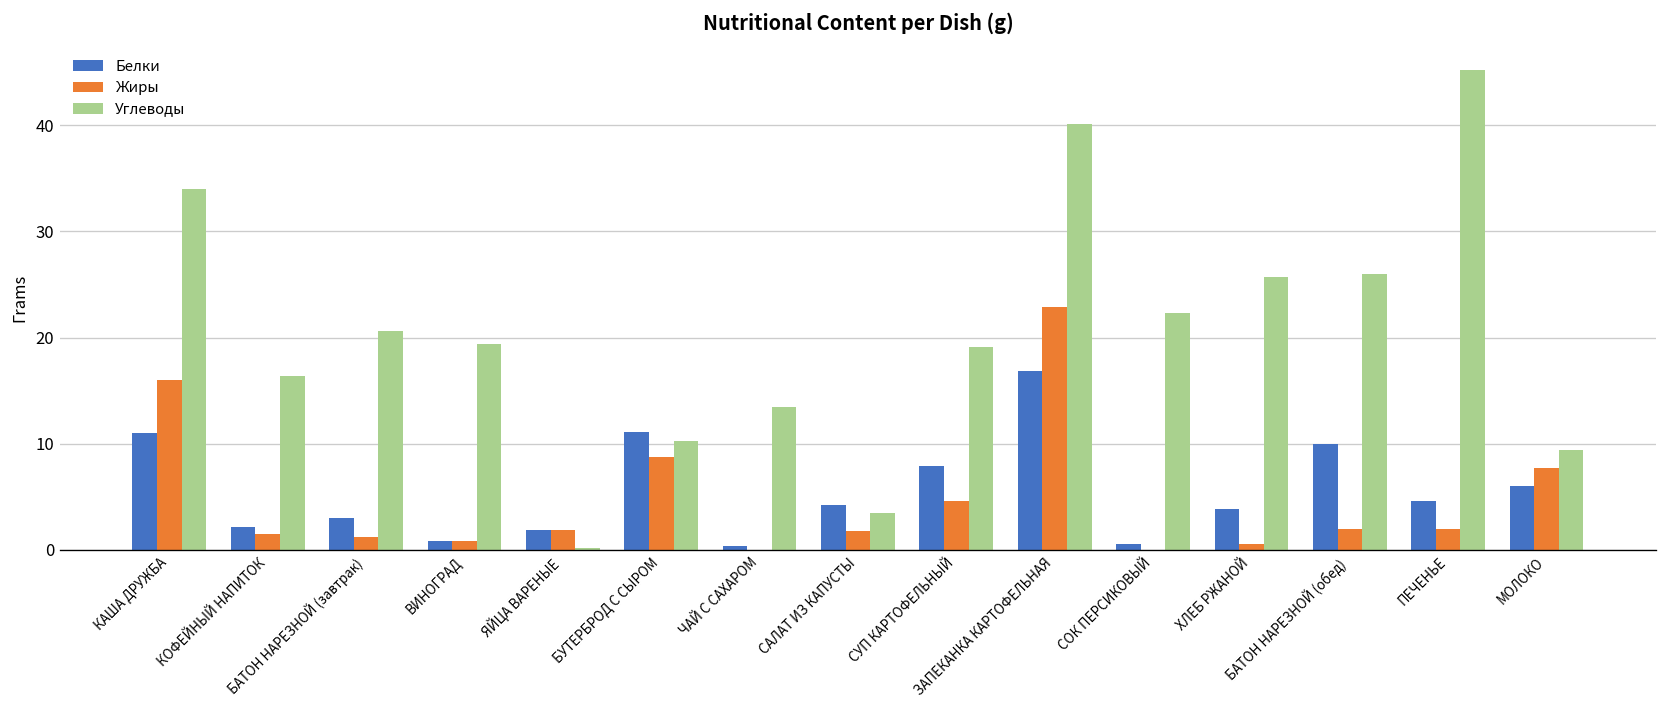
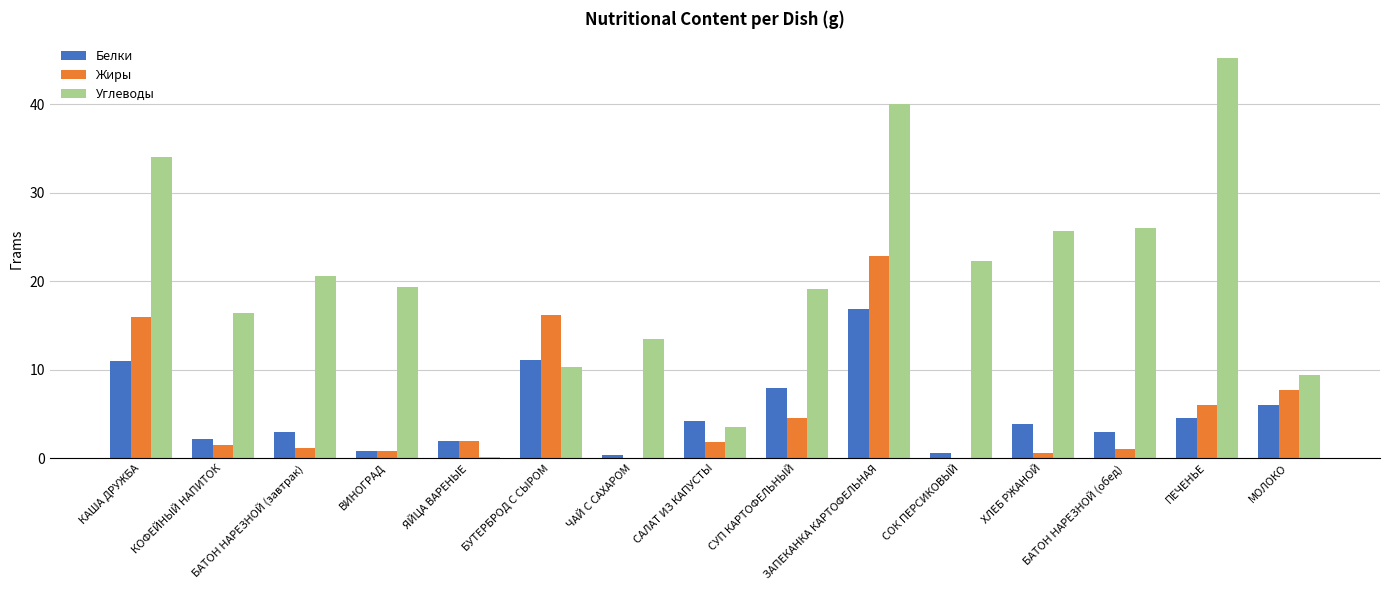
  {
    "Белки": {
      "КАША ДРУЖБА": 11,
      "КОФЕЙНЫЙ НАПИТОК": 2,
      "БАТОН НАРЕЗНОЙ (завтрак)": 3,
      "ВИНОГРАД": 1,
      "ЯЙЦА ВАРЕНЫЕ": 2,
      "БУТЕРБРОД С СЫРОМ": 11,
      "ЧАЙ С САХАРОМ": 0,
      "САЛАТ ИЗ КАПУСТЫ": 4,
      "СУП КАРТОФЕЛЬНЫЙ": 8,
      "ЗАПЕКАНКА КАРТОФЕЛЬНАЯ": 17,
      "СОК ПЕРСИКОВЫЙ": 1,
      "ХЛЕБ РЖАНОЙ": 4,
-     "БАТОН НАРЕЗНОЙ (обед)": 10,
+     "БАТОН НАРЕЗНОЙ (обед)": 3,
      "ПЕЧЕНЬЕ": 5,
      "МОЛОКО": 6
    },
    "Жиры": {
      "КАША ДРУЖБА": 16,
      "КОФЕЙНЫЙ НАПИТОК": 2,
      "БАТОН НАРЕЗНОЙ (завтрак)": 1,
      "ВИНОГРАД": 1,
      "ЯЙЦА ВАРЕНЫЕ": 2,
-     "БУТЕРБРОД С СЫРОМ": 9,
+     "БУТЕРБРОД С СЫРОМ": 16,
      "ЧАЙ С САХАРОМ": 0,
      "САЛАТ ИЗ КАПУСТЫ": 2,
      "СУП КАРТОФЕЛЬНЫЙ": 5,
      "ЗАПЕКАНКА КАРТОФЕЛЬНАЯ": 23,
      "СОК ПЕРСИКОВЫЙ": 0,
      "ХЛЕБ РЖАНОЙ": 1,
-     "БАТОН НАРЕЗНОЙ (обед)": 2,
-     "ПЕЧЕНЬЕ": 2,
+     "БАТОН НАРЕЗНОЙ (обед)": 1,
+     "ПЕЧЕНЬЕ": 6,
      "МОЛОКО": 8
    },
    "Углеводы": {
      "КАША ДРУЖБА": 34,
      "КОФЕЙНЫЙ НАПИТОК": 16,
      "БАТОН НАРЕЗНОЙ (завтрак)": 21,
      "ВИНОГРАД": 19,
      "БУТЕРБРОД С СЫРОМ": 10,
      "ЧАЙ С САХАРОМ": 14,
      "САЛАТ ИЗ КАПУСТЫ": 4,
      "СУП КАРТОФЕЛЬНЫЙ": 19,
      "ЗАПЕКАНКА КАРТОФЕЛЬНАЯ": 40,
      "СОК ПЕРСИКОВЫЙ": 22,
      "ХЛЕБ РЖАНОЙ": 26,
      "БАТОН НАРЕЗНОЙ (обед)": 26,
      "ПЕЧЕНЬЕ": 45,
      "МОЛОКО": 9
    }
  }
